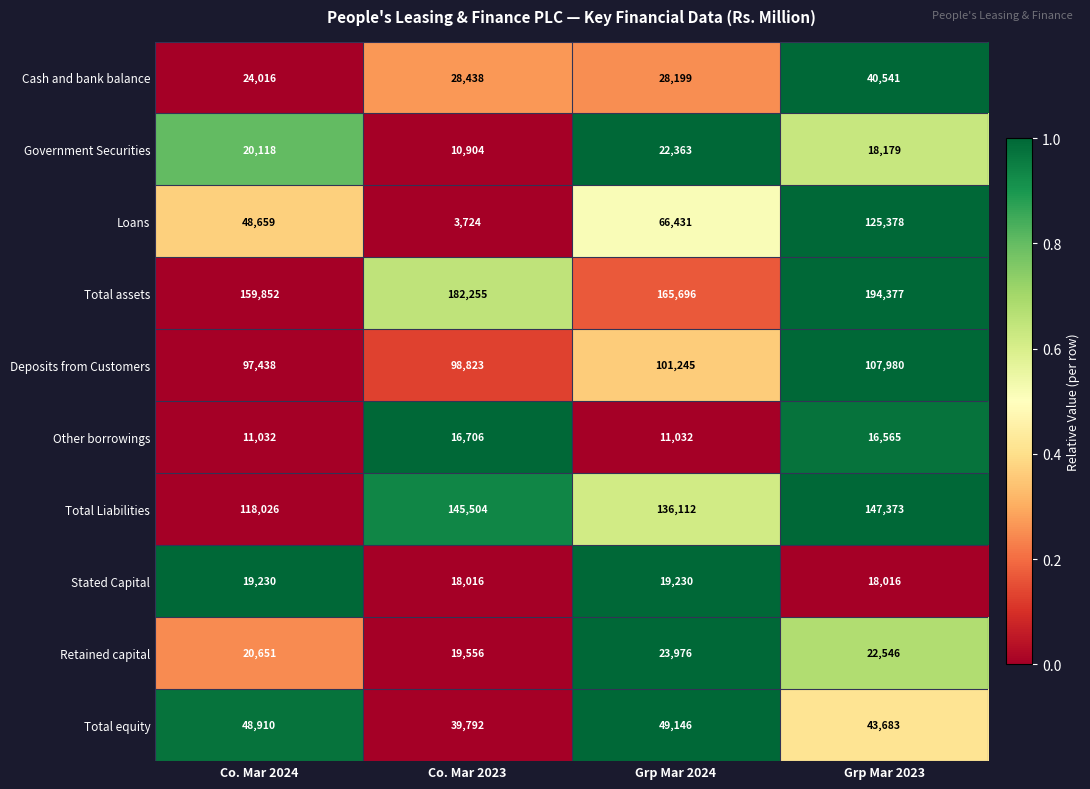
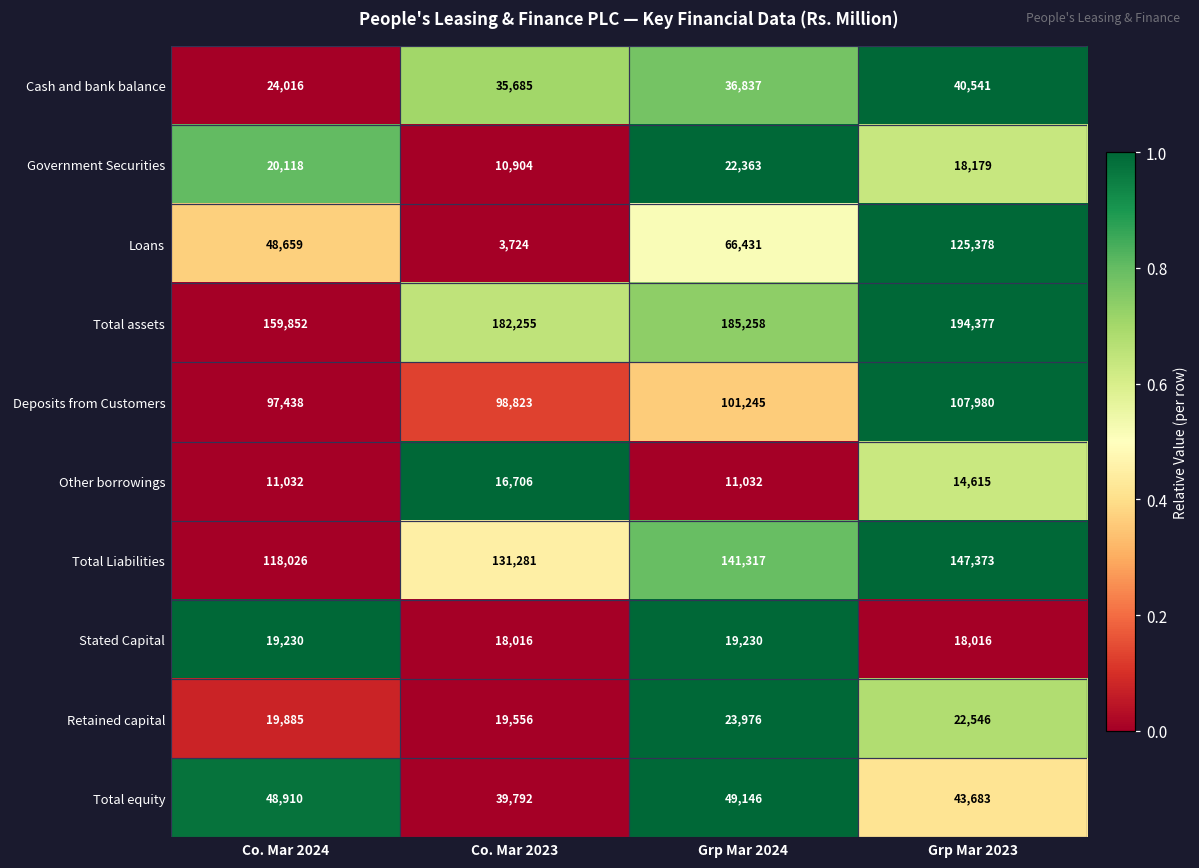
  {
    "Cash and bank balance": {
      "Co. Mar 2024": "24,016",
-     "Co. Mar 2023": "28,438",
-     "Grp Mar 2024": "28,199",
+     "Co. Mar 2023": "35,685",
+     "Grp Mar 2024": "36,837",
      "Grp Mar 2023": "40,541"
    },
    "Government Securities": {
      "Co. Mar 2024": "20,118",
      "Co. Mar 2023": "10,904",
      "Grp Mar 2024": "22,363",
      "Grp Mar 2023": "18,179"
    },
    "Loans": {
      "Co. Mar 2024": "48,659",
      "Co. Mar 2023": "3,724",
      "Grp Mar 2024": "66,431",
      "Grp Mar 2023": "125,378"
    },
    "Total assets": {
      "Co. Mar 2024": "159,852",
      "Co. Mar 2023": "182,255",
-     "Grp Mar 2024": "165,696",
+     "Grp Mar 2024": "185,258",
      "Grp Mar 2023": "194,377"
    },
    "Deposits from Customers": {
      "Co. Mar 2024": "97,438",
      "Co. Mar 2023": "98,823",
      "Grp Mar 2024": "101,245",
      "Grp Mar 2023": "107,980"
    },
    "Other borrowings": {
      "Co. Mar 2024": "11,032",
      "Co. Mar 2023": "16,706",
      "Grp Mar 2024": "11,032",
-     "Grp Mar 2023": "16,565"
+     "Grp Mar 2023": "14,615"
    },
    "Total Liabilities": {
      "Co. Mar 2024": "118,026",
-     "Co. Mar 2023": "145,504",
-     "Grp Mar 2024": "136,112",
+     "Co. Mar 2023": "131,281",
+     "Grp Mar 2024": "141,317",
      "Grp Mar 2023": "147,373"
    },
    "Stated Capital": {
      "Co. Mar 2024": "19,230",
      "Co. Mar 2023": "18,016",
      "Grp Mar 2024": "19,230",
      "Grp Mar 2023": "18,016"
    },
    "Retained capital": {
-     "Co. Mar 2024": "20,651",
+     "Co. Mar 2024": "19,885",
      "Co. Mar 2023": "19,556",
      "Grp Mar 2024": "23,976",
      "Grp Mar 2023": "22,546"
    },
    "Total equity": {
      "Co. Mar 2024": "48,910",
      "Co. Mar 2023": "39,792",
      "Grp Mar 2024": "49,146",
      "Grp Mar 2023": "43,683"
    }
  }
